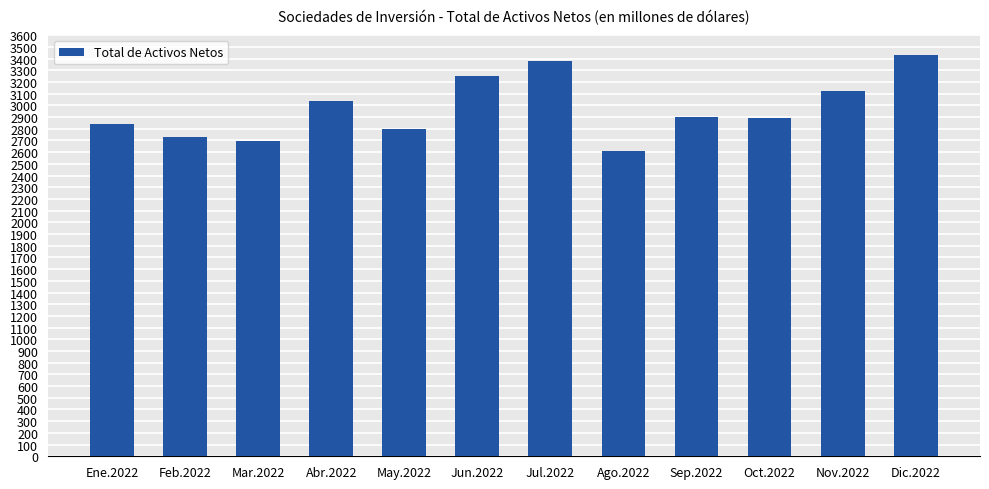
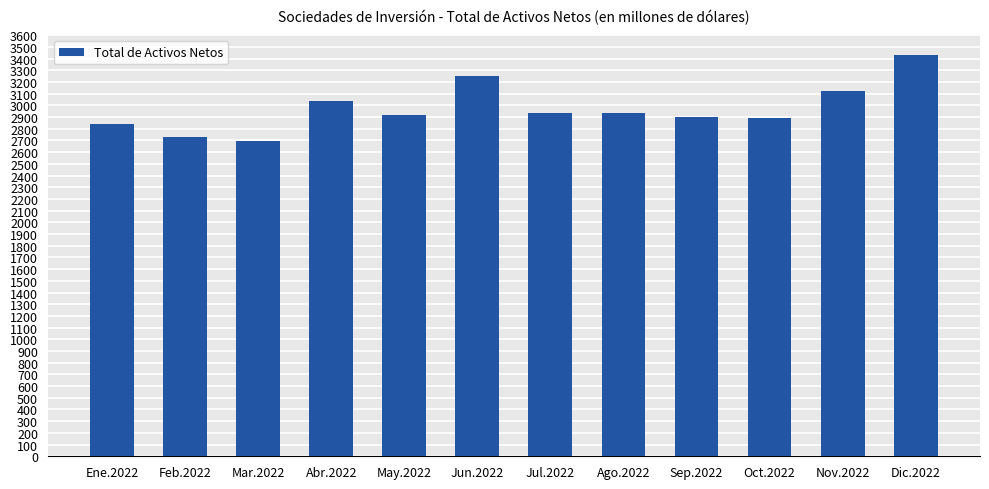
  {
    "Ene.2022": 2840,
    "Feb.2022": 2730,
    "Mar.2022": 2700,
    "Abr.2022": 3030,
-   "May.2022": 2800,
+   "May.2022": 2920,
    "Jun.2022": 3250,
-   "Jul.2022": 3380,
-   "Ago.2022": 2610,
+   "Jul.2022": 2930,
+   "Ago.2022": 2930,
    "Sep.2022": 2900,
    "Oct.2022": 2890,
    "Nov.2022": 3120,
    "Dic.2022": 3430
  }
